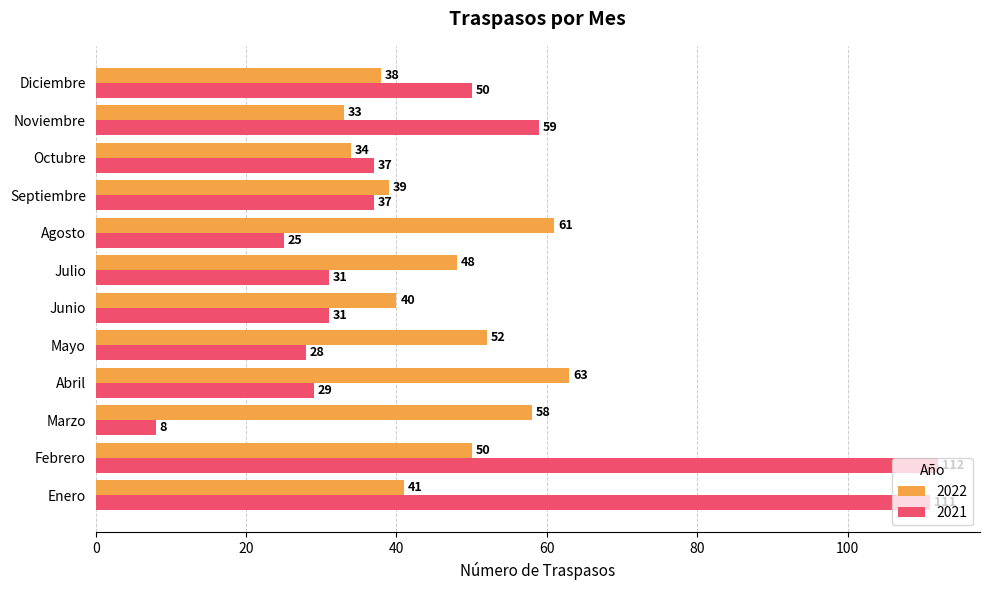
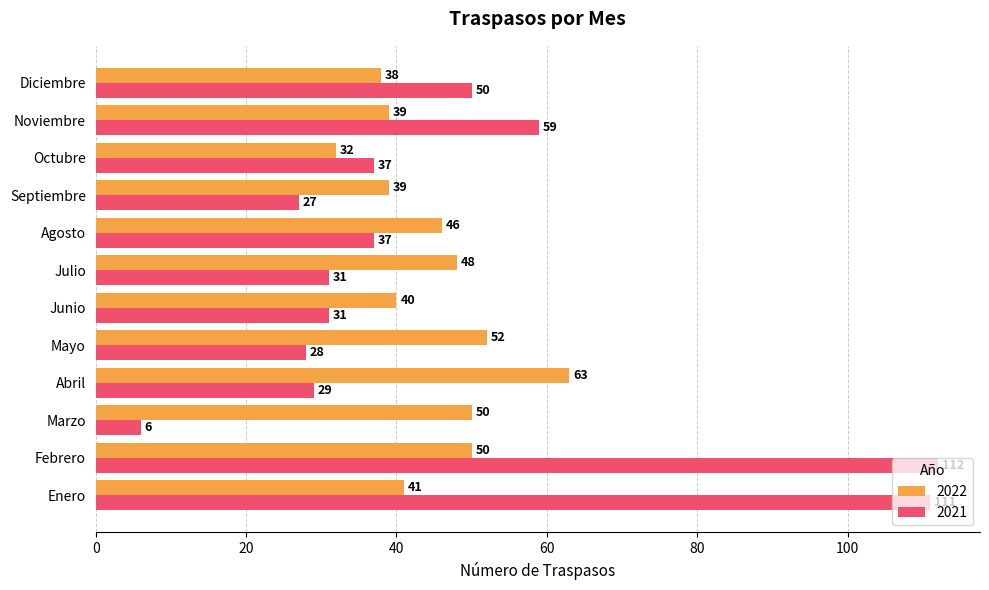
  {
    "2022": {
      "Diciembre": 38,
-     "Noviembre": 33,
-     "Octubre": 34,
+     "Noviembre": 39,
+     "Octubre": 32,
      "Septiembre": 39,
-     "Agosto": 61,
+     "Agosto": 46,
      "Julio": 48,
      "Junio": 40,
      "Mayo": 52,
      "Abril": 63,
-     "Marzo": 58,
+     "Marzo": 50,
      "Febrero": 50,
      "Enero": 41
    },
    "2021": {
      "Diciembre": 50,
      "Noviembre": 59,
      "Octubre": 37,
-     "Septiembre": 37,
-     "Agosto": 25,
+     "Septiembre": 27,
+     "Agosto": 37,
      "Julio": 31,
      "Junio": 31,
      "Mayo": 28,
      "Abril": 29,
-     "Marzo": 8
+     "Marzo": 6
    }
  }
